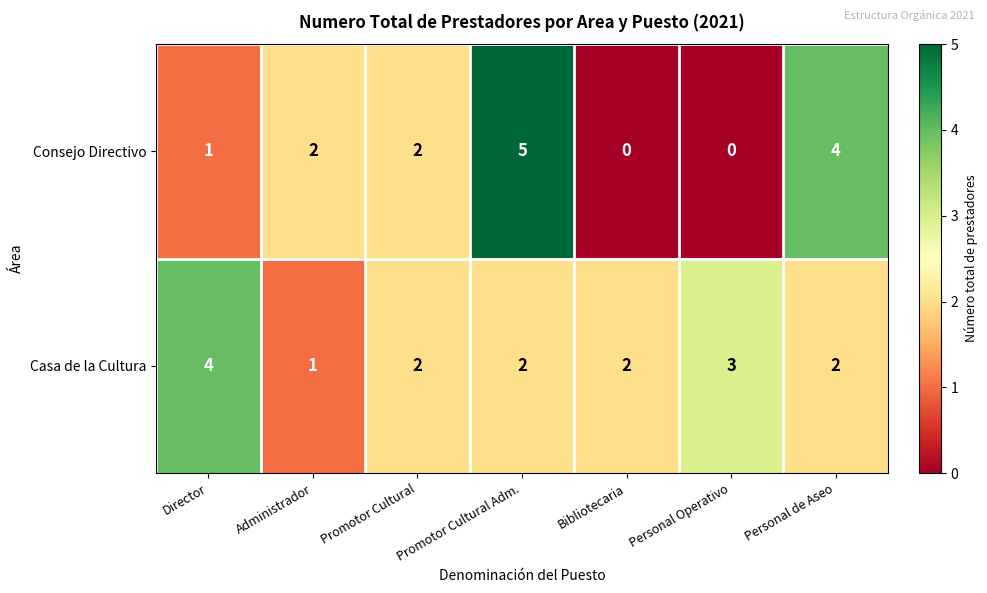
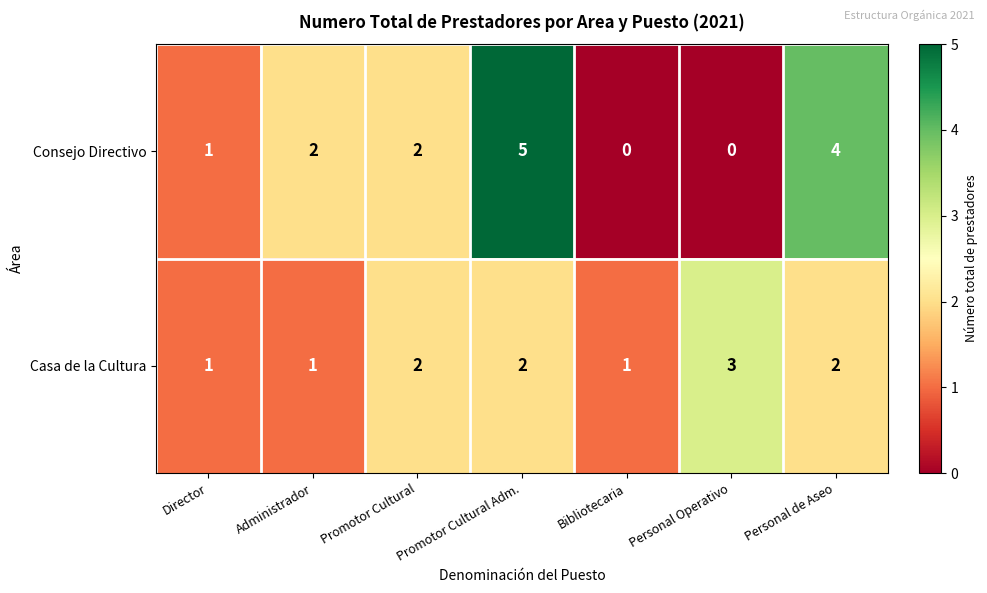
  {
    "Consejo Directivo": {
      "Director": 1,
      "Administrador": 2,
      "Promotor Cultural": 2,
      "Promotor Cultural Adm.": 5,
      "Bibliotecaria": 0,
      "Personal Operativo": 0,
      "Personal de Aseo": 4
    },
    "Casa de la Cultura": {
-     "Director": 4,
+     "Director": 1,
      "Administrador": 1,
      "Promotor Cultural": 2,
      "Promotor Cultural Adm.": 2,
-     "Bibliotecaria": 2,
+     "Bibliotecaria": 1,
      "Personal Operativo": 3,
      "Personal de Aseo": 2
    }
  }
